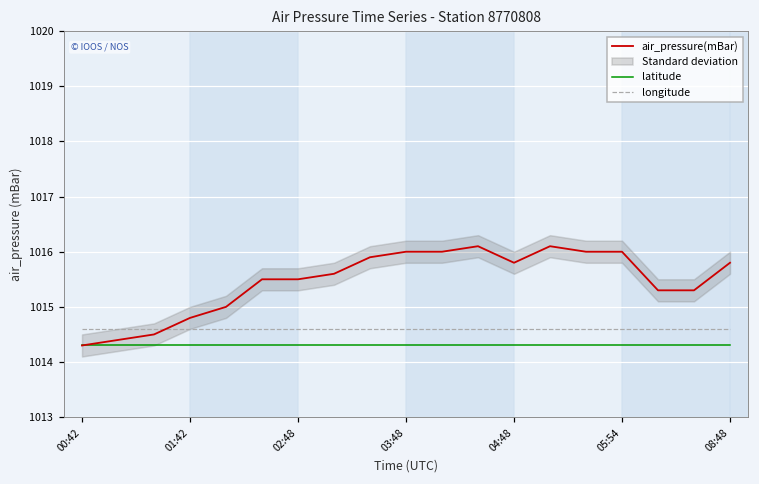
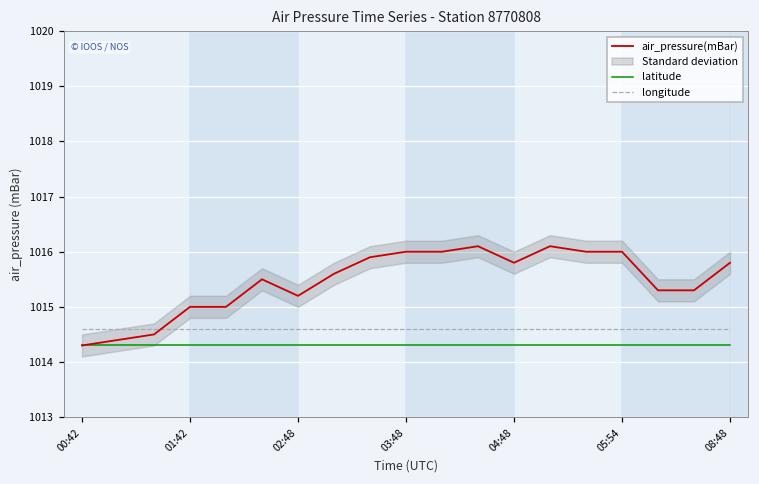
  {
    "air_pressure(mBar)": {
-     "01:42": 1014.8,
-     "02:48": 1015.5,
+     "01:42": 1015.0,
+     "02:48": 1015.2,
      "03:48": 1016.0,
      "04:48": 1015.8,
      "05:54": 1016.0,
      "08:48": 1015.8
    },
    "latitude": {
      "01:42": 1014.3,
      "02:48": 1014.3,
      "03:48": 1014.3,
      "04:48": 1014.3,
      "05:54": 1014.3,
      "08:48": 1014.3
    }
  }
